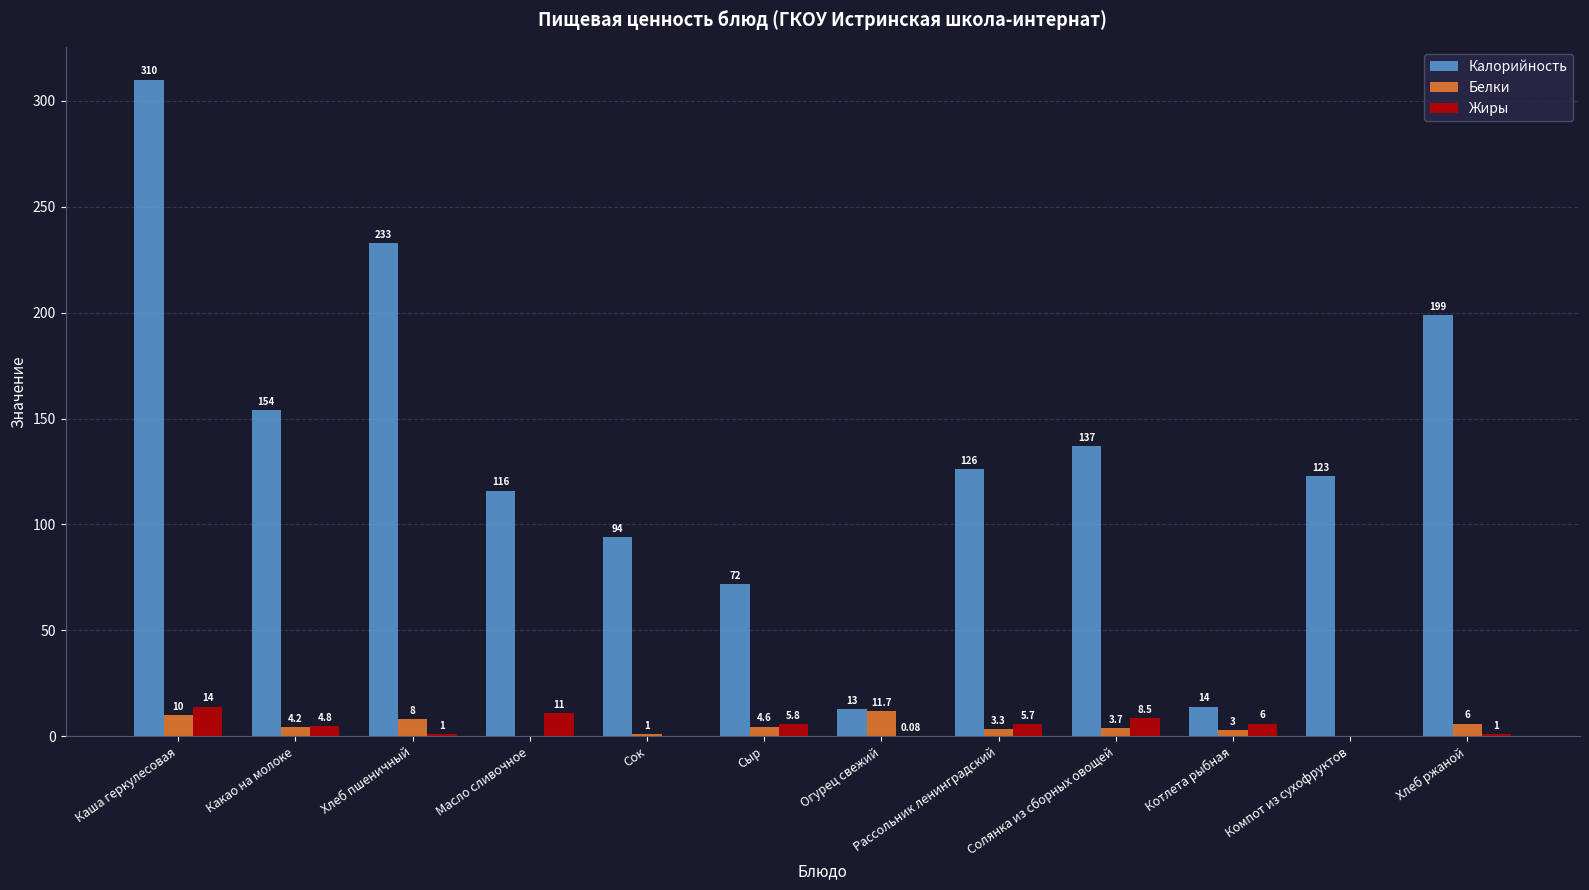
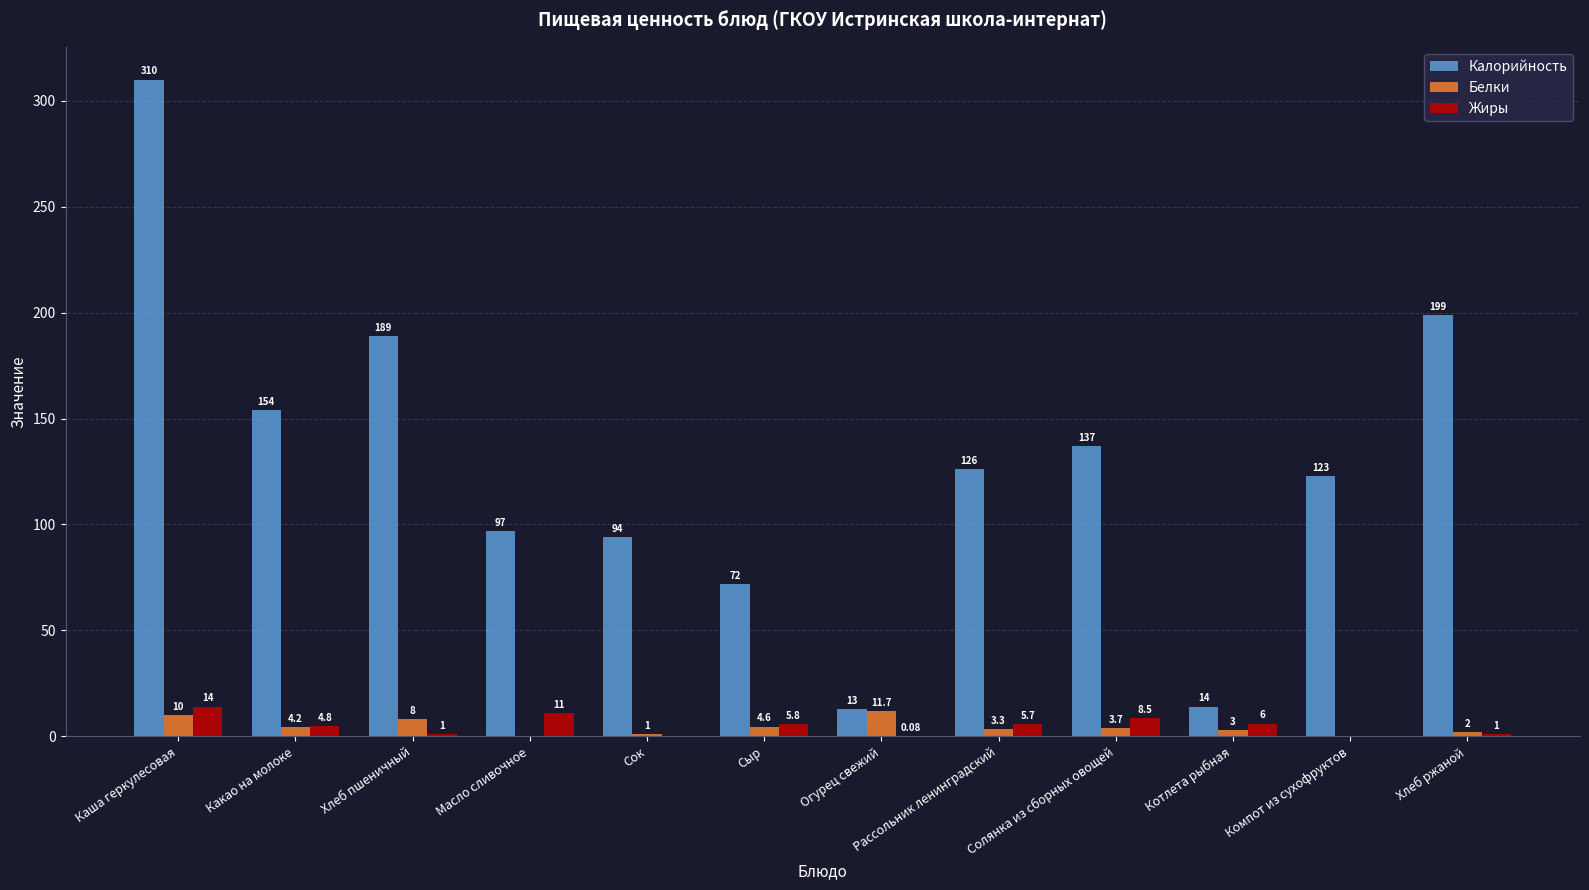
  {
    "Калорийность": {
      "Каша геркулесовая": 310,
      "Какао на молоке": 154,
-     "Хлеб пшеничный": 233,
-     "Масло сливочное": 116,
+     "Хлеб пшеничный": 189,
+     "Масло сливочное": 97,
      "Сок": 94,
      "Сыр": 72,
      "Огурец свежий": 13,
      "Рассольник ленинградский": 126,
      "Солянка из сборных овощей": 137,
      "Котлета рыбная": 14,
      "Компот из сухофруктов": 123,
      "Хлеб ржаной": 199
    },
    "Белки": {
      "Каша геркулесовая": 10,
      "Какао на молоке": 4.2,
      "Хлеб пшеничный": 8,
      "Сок": 1,
      "Сыр": 4.6,
      "Огурец свежий": 11.7,
      "Рассольник ленинградский": 3.3,
      "Солянка из сборных овощей": 3.7,
      "Котлета рыбная": 3,
-     "Хлеб ржаной": 6
+     "Хлеб ржаной": 2
    },
    "Жиры": {
      "Каша геркулесовая": 14,
      "Какао на молоке": 4.8,
      "Хлеб пшеничный": 1,
      "Масло сливочное": 11,
      "Сыр": 5.8,
      "Огурец свежий": 0.08,
      "Рассольник ленинградский": 5.7,
      "Солянка из сборных овощей": 8.5,
      "Котлета рыбная": 6,
      "Хлеб ржаной": 1
    }
  }
